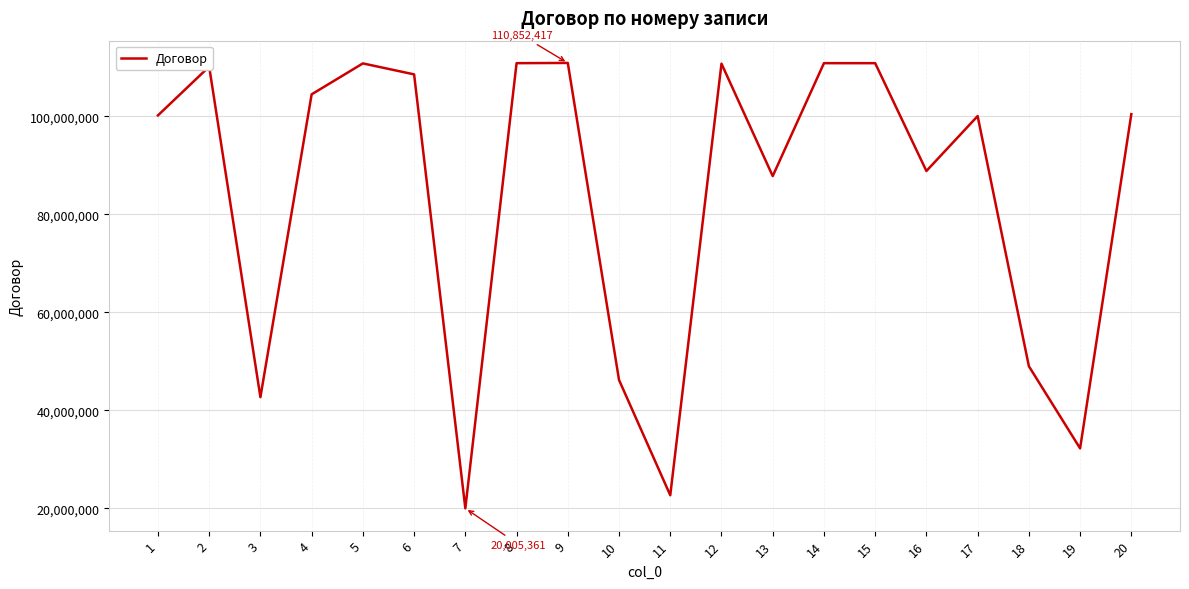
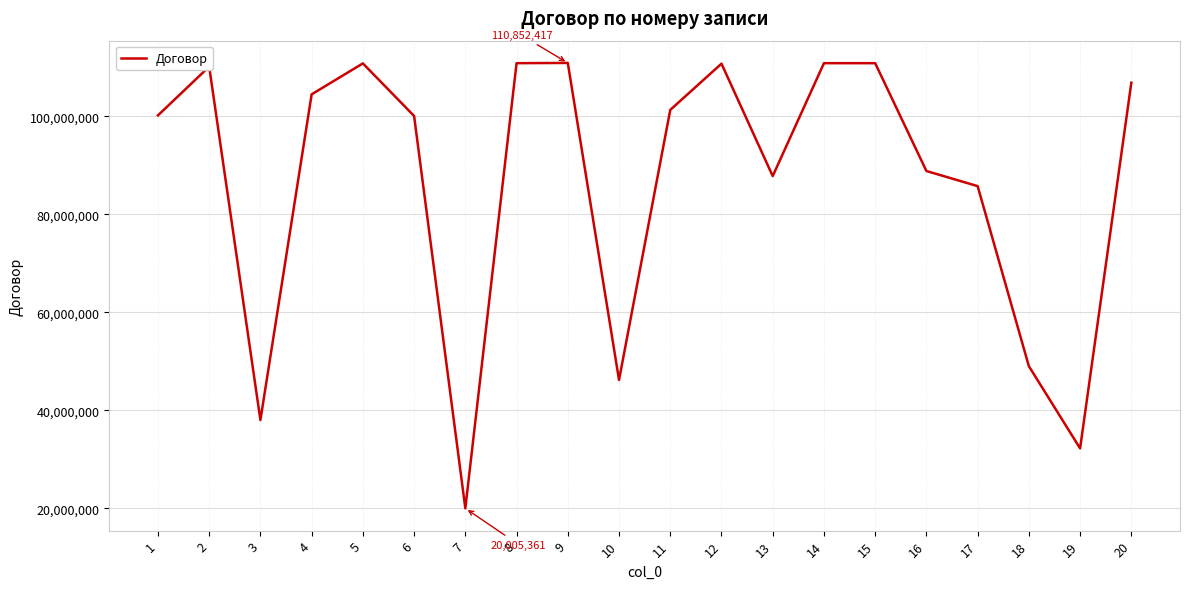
  {
    "1": "100,000,000",
-   "3": "43,000,000",
+   "3": "38,000,000",
    "4": "104,000,000",
    "5": "111,000,000",
-   "6": "109,000,000",
+   "6": "100,000,000",
    "10": "46,000,000",
-   "11": "23,000,000",
+   "11": "101,000,000",
    "12": "111,000,000",
    "13": "88,000,000",
    "14": "111,000,000",
    "15": "111,000,000",
    "16": "89,000,000",
-   "17": "100,000,000",
+   "17": "86,000,000",
    "18": "49,000,000",
    "19": "32,000,000",
-   "20": "100,000,000"
+   "20": "107,000,000"
  }
